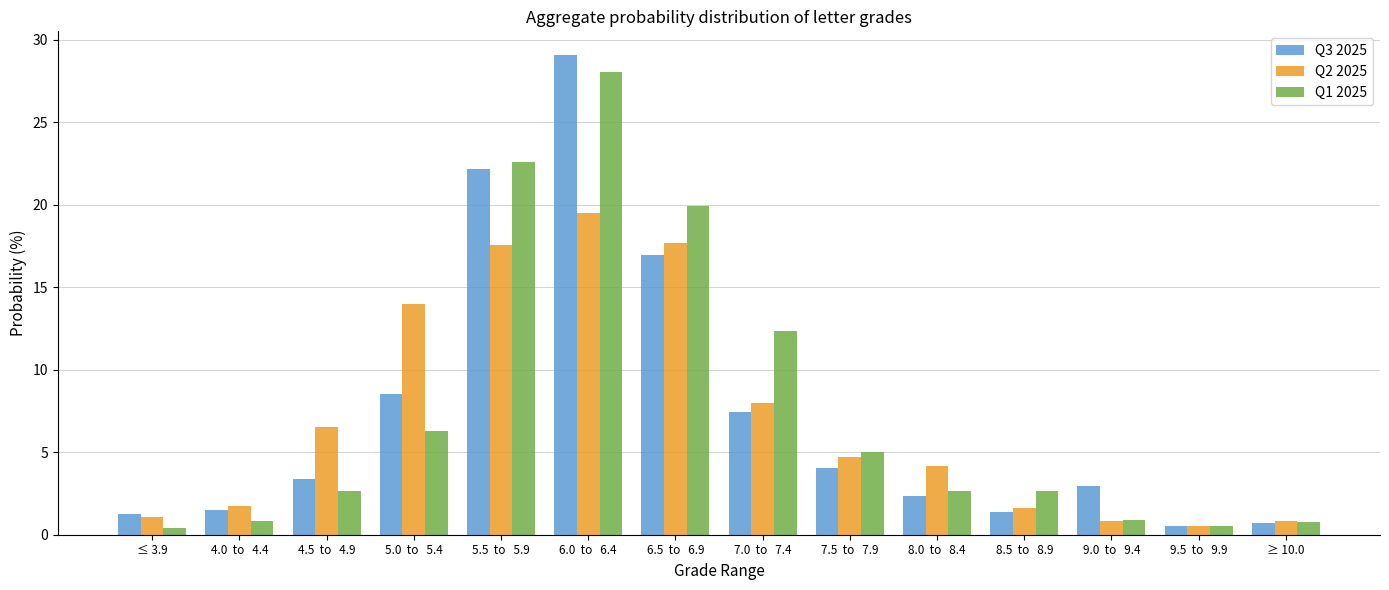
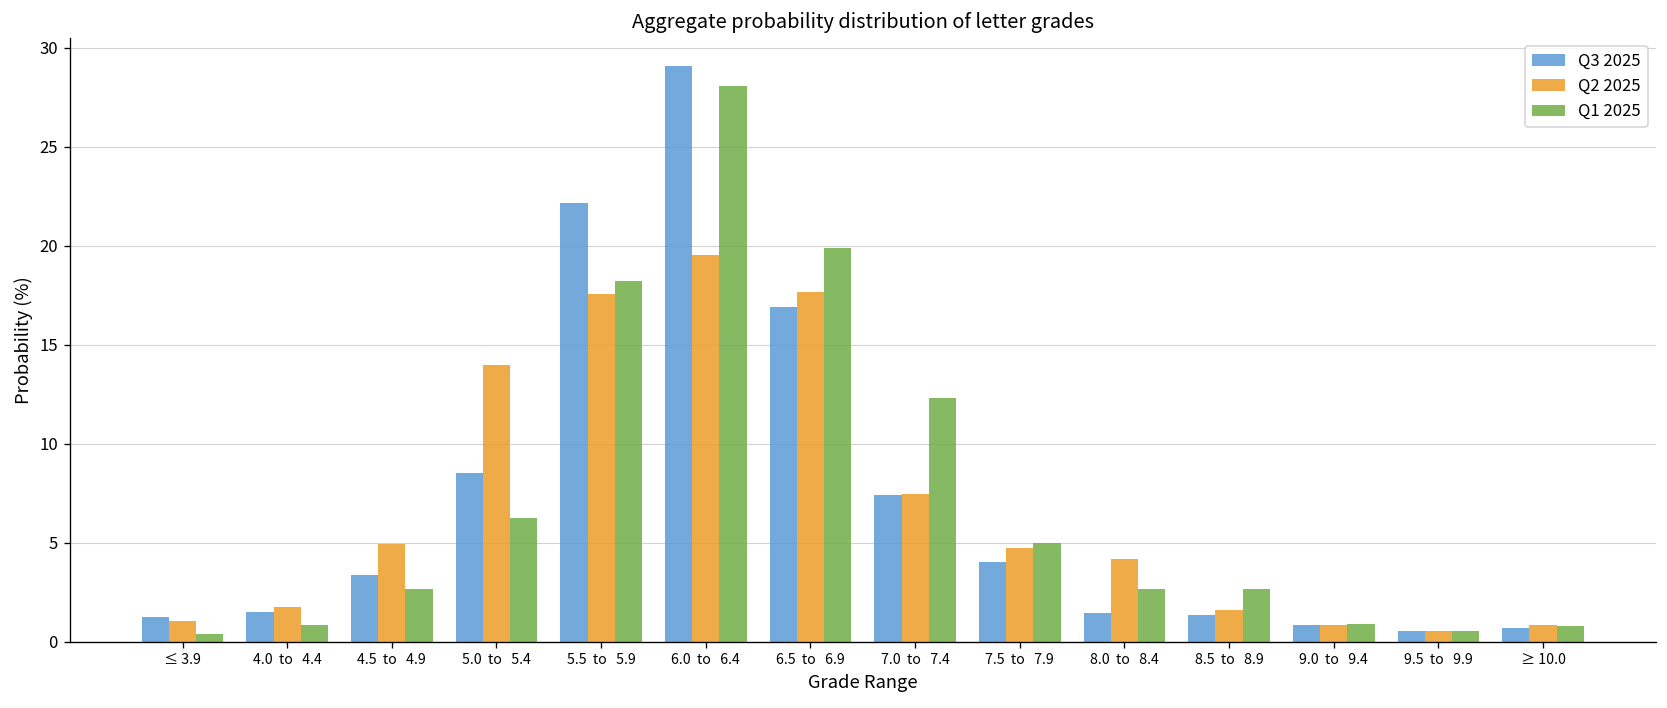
  {
    "Q3 2025": {
      "≤ 3.9": 1.3,
      "4.0 to 4.4": 1.5,
      "4.5 to 4.9": 3.4,
      "5.0 to 5.4": 8.5,
      "5.5 to 5.9": 22.2,
      "6.0 to 6.4": 29.0,
      "6.5 to 6.9": 16.9,
      "7.0 to 7.4": 7.4,
      "7.5 to 7.9": 4.0,
-     "8.0 to 8.4": 2.3,
+     "8.0 to 8.4": 1.4,
      "8.5 to 8.9": 1.4,
-     "9.0 to 9.4": 2.9,
+     "9.0 to 9.4": 0.9,
      "9.5 to 9.9": 0.5,
      "≥ 10.0": 0.7
    },
    "Q2 2025": {
      "≤ 3.9": 1.1,
      "4.0 to 4.4": 1.7,
-     "4.5 to 4.9": 6.5,
+     "4.5 to 4.9": 4.9,
      "5.0 to 5.4": 14.0,
      "5.5 to 5.9": 17.5,
      "6.0 to 6.4": 19.5,
      "6.5 to 6.9": 17.7,
-     "7.0 to 7.4": 8.0,
+     "7.0 to 7.4": 7.4,
      "7.5 to 7.9": 4.7,
      "8.0 to 8.4": 4.2,
      "8.5 to 8.9": 1.6,
      "9.0 to 9.4": 0.9,
      "9.5 to 9.9": 0.5,
      "≥ 10.0": 0.8
    },
    "Q1 2025": {
      "≤ 3.9": 0.4,
      "4.0 to 4.4": 0.8,
      "4.5 to 4.9": 2.6,
      "5.0 to 5.4": 6.3,
-     "5.5 to 5.9": 22.6,
+     "5.5 to 5.9": 18.2,
      "6.0 to 6.4": 28.0,
      "6.5 to 6.9": 19.9,
      "7.0 to 7.4": 12.3,
      "7.5 to 7.9": 5.0,
      "8.0 to 8.4": 2.6,
      "8.5 to 8.9": 2.7,
      "9.0 to 9.4": 0.9,
      "9.5 to 9.9": 0.5,
      "≥ 10.0": 0.8
    }
  }
